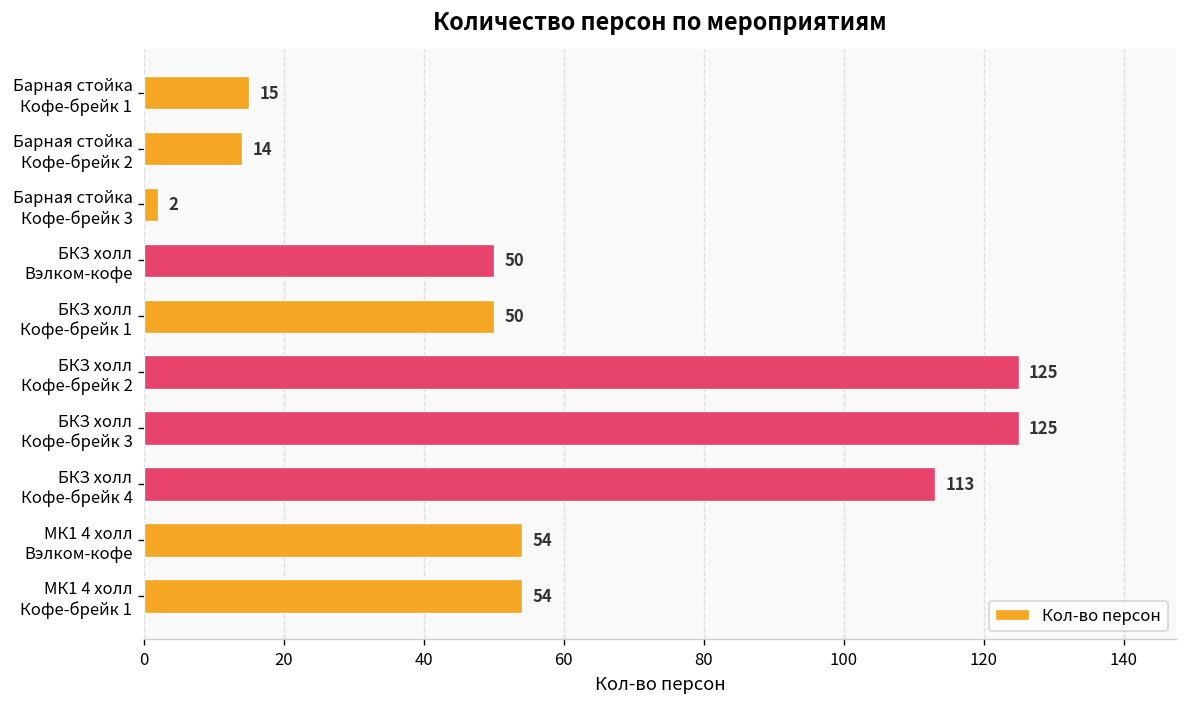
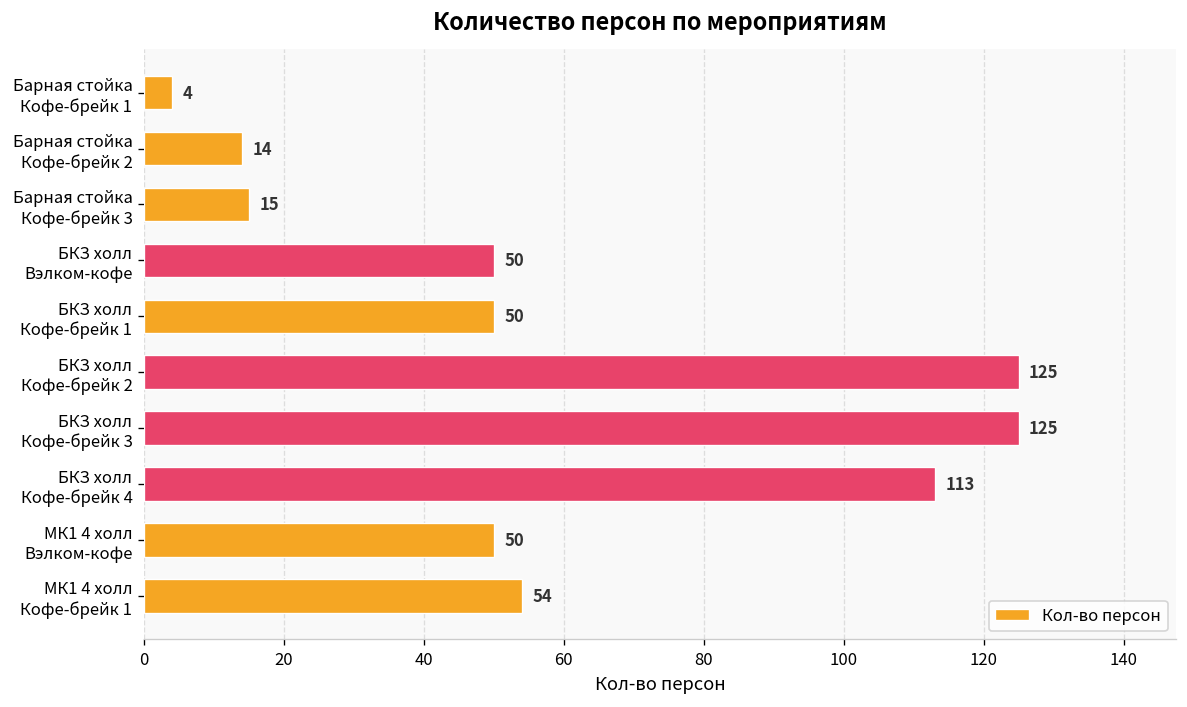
  {
-   "Барная стойка Кофе-брейк 1": 15,
+   "Барная стойка Кофе-брейк 1": 4,
    "Барная стойка Кофе-брейк 2": 14,
-   "Барная стойка Кофе-брейк 3": 2,
+   "Барная стойка Кофе-брейк 3": 15,
    "БКЗ холл Вэлком-кофе": 50,
    "БКЗ холл Кофе-брейк 1": 50,
    "БКЗ холл Кофе-брейк 2": 125,
    "БКЗ холл Кофе-брейк 3": 125,
    "БКЗ холл Кофе-брейк 4": 113,
-   "МК1 4 холл Вэлком-кофе": 54,
+   "МК1 4 холл Вэлком-кофе": 50,
    "МК1 4 холл Кофе-брейк 1": 54
  }
